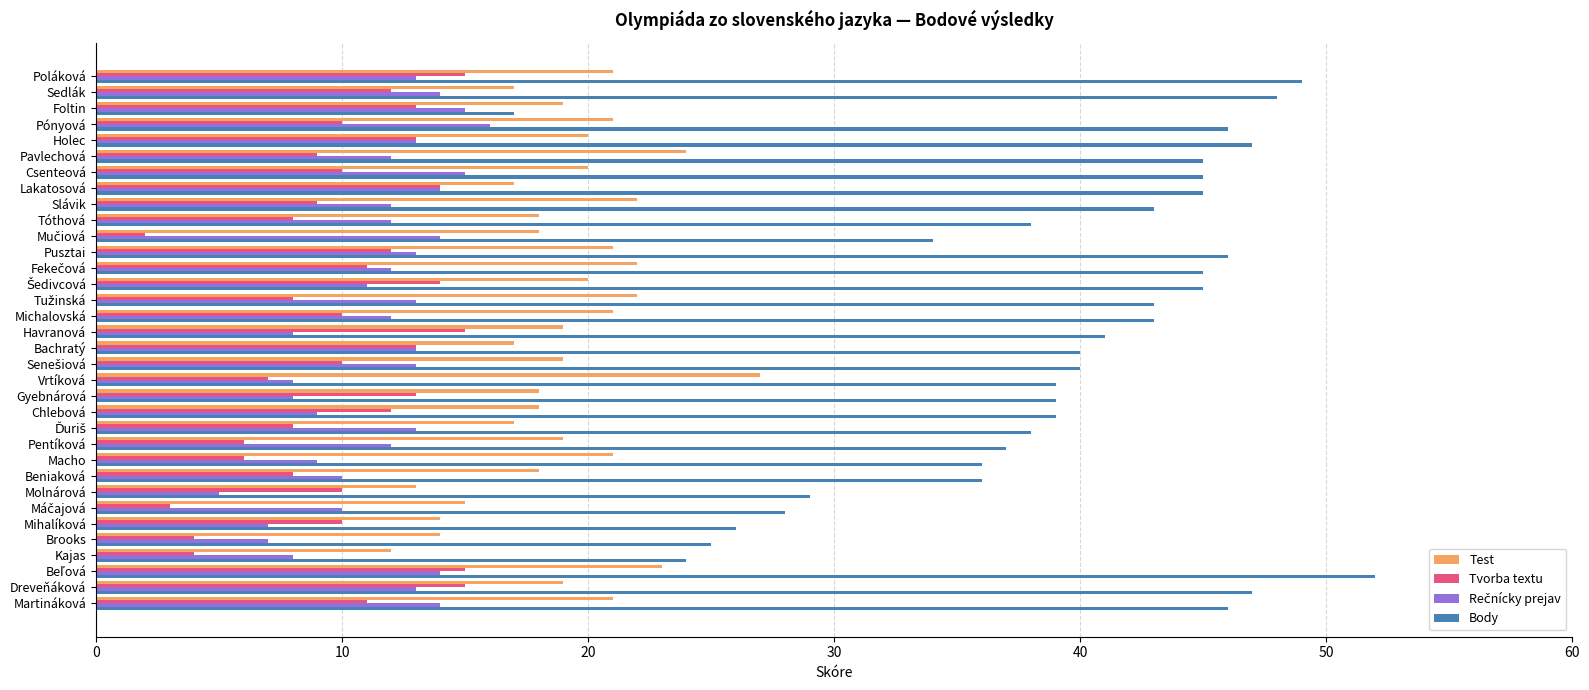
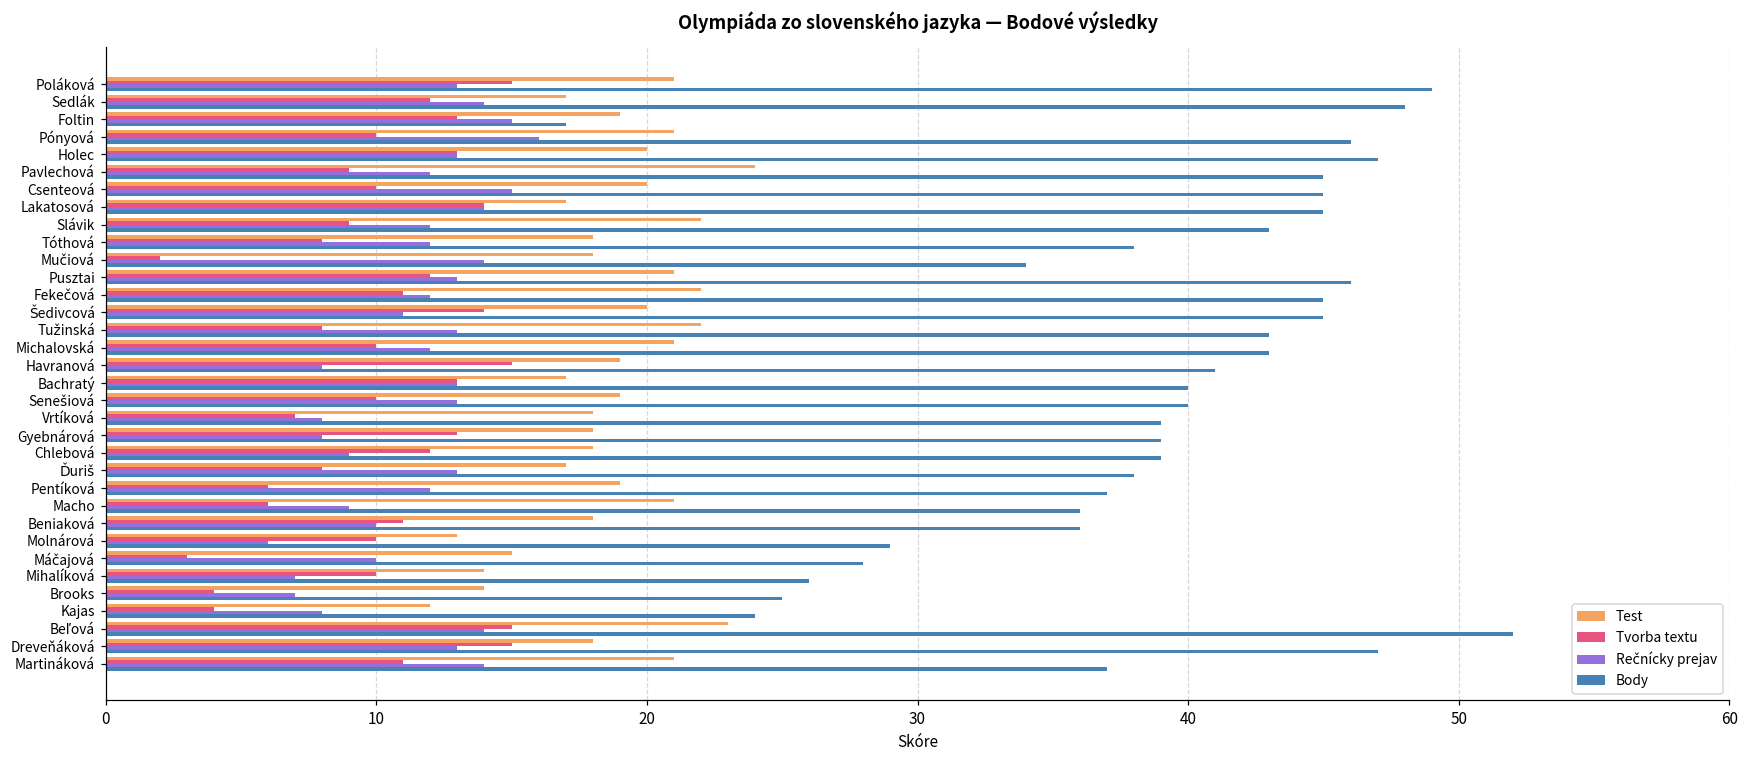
  {
    "Test": {
      "Poláková": 21,
      "Sedlák": 17,
      "Foltin": 19,
      "Pónyová": 21,
      "Holec": 20,
      "Pavlechová": 24,
      "Csenteová": 20,
      "Lakatosová": 17,
      "Slávik": 22,
      "Tóthová": 18,
      "Mučiová": 18,
      "Pusztai": 21,
      "Fekečová": 22,
      "Šedivcová": 20,
      "Tužinská": 22,
      "Michalovská": 21,
      "Havranová": 19,
      "Bachratý": 17,
      "Senešiová": 19,
-     "Vrtíková": 27,
+     "Vrtíková": 18,
      "Gyebnárová": 18,
      "Chlebová": 18,
      "Ďuriš": 17,
      "Pentíková": 19,
      "Macho": 21,
      "Beniaková": 18,
      "Molnárová": 13,
      "Máčajová": 15,
      "Mihalíková": 14,
      "Brooks": 14,
      "Kajas": 12,
      "Beľová": 23,
-     "Dreveňáková": 19,
+     "Dreveňáková": 18,
      "Martináková": 21
    },
    "Tvorba textu": {
      "Poláková": 15,
      "Sedlák": 12,
      "Foltin": 13,
      "Pónyová": 10,
      "Holec": 13,
      "Pavlechová": 9,
      "Csenteová": 10,
      "Lakatosová": 14,
      "Slávik": 9,
      "Tóthová": 8,
      "Mučiová": 2,
      "Pusztai": 12,
      "Fekečová": 11,
      "Šedivcová": 14,
      "Tužinská": 8,
      "Michalovská": 10,
      "Havranová": 15,
      "Bachratý": 13,
      "Senešiová": 10,
      "Vrtíková": 7,
      "Gyebnárová": 13,
      "Chlebová": 12,
      "Ďuriš": 8,
      "Pentíková": 6,
      "Macho": 6,
-     "Beniaková": 8,
+     "Beniaková": 11,
      "Molnárová": 10,
      "Máčajová": 3,
      "Mihalíková": 10,
      "Brooks": 4,
      "Kajas": 4,
      "Beľová": 15,
      "Dreveňáková": 15,
      "Martináková": 11
    },
    "Rečnícky prejav": {
      "Poláková": 13,
      "Sedlák": 14,
      "Foltin": 15,
      "Pónyová": 16,
      "Holec": 13,
      "Pavlechová": 12,
      "Csenteová": 15,
      "Lakatosová": 14,
      "Slávik": 12,
      "Tóthová": 12,
      "Mučiová": 14,
      "Pusztai": 13,
      "Fekečová": 12,
      "Šedivcová": 11,
      "Tužinská": 13,
      "Michalovská": 12,
      "Havranová": 8,
      "Bachratý": 13,
      "Senešiová": 13,
      "Vrtíková": 8,
      "Gyebnárová": 8,
      "Chlebová": 9,
      "Ďuriš": 13,
      "Pentíková": 12,
      "Macho": 9,
      "Beniaková": 10,
-     "Molnárová": 5,
+     "Molnárová": 6,
      "Máčajová": 10,
      "Mihalíková": 7,
      "Brooks": 7,
      "Kajas": 8,
      "Beľová": 14,
      "Dreveňáková": 13,
      "Martináková": 14
    },
    "Body": {
      "Poláková": 49,
      "Sedlák": 48,
      "Foltin": 17,
      "Pónyová": 46,
      "Holec": 47,
      "Pavlechová": 45,
      "Csenteová": 45,
      "Lakatosová": 45,
      "Slávik": 43,
      "Tóthová": 38,
      "Mučiová": 34,
      "Pusztai": 46,
      "Fekečová": 45,
      "Šedivcová": 45,
      "Tužinská": 43,
      "Michalovská": 43,
      "Havranová": 41,
      "Bachratý": 40,
      "Senešiová": 40,
      "Vrtíková": 39,
      "Gyebnárová": 39,
      "Chlebová": 39,
      "Ďuriš": 38,
      "Pentíková": 37,
      "Macho": 36,
      "Beniaková": 36,
      "Molnárová": 29,
      "Máčajová": 28,
      "Mihalíková": 26,
      "Brooks": 25,
      "Kajas": 24,
      "Beľová": 52,
      "Dreveňáková": 47,
-     "Martináková": 46
+     "Martináková": 37
    }
  }
